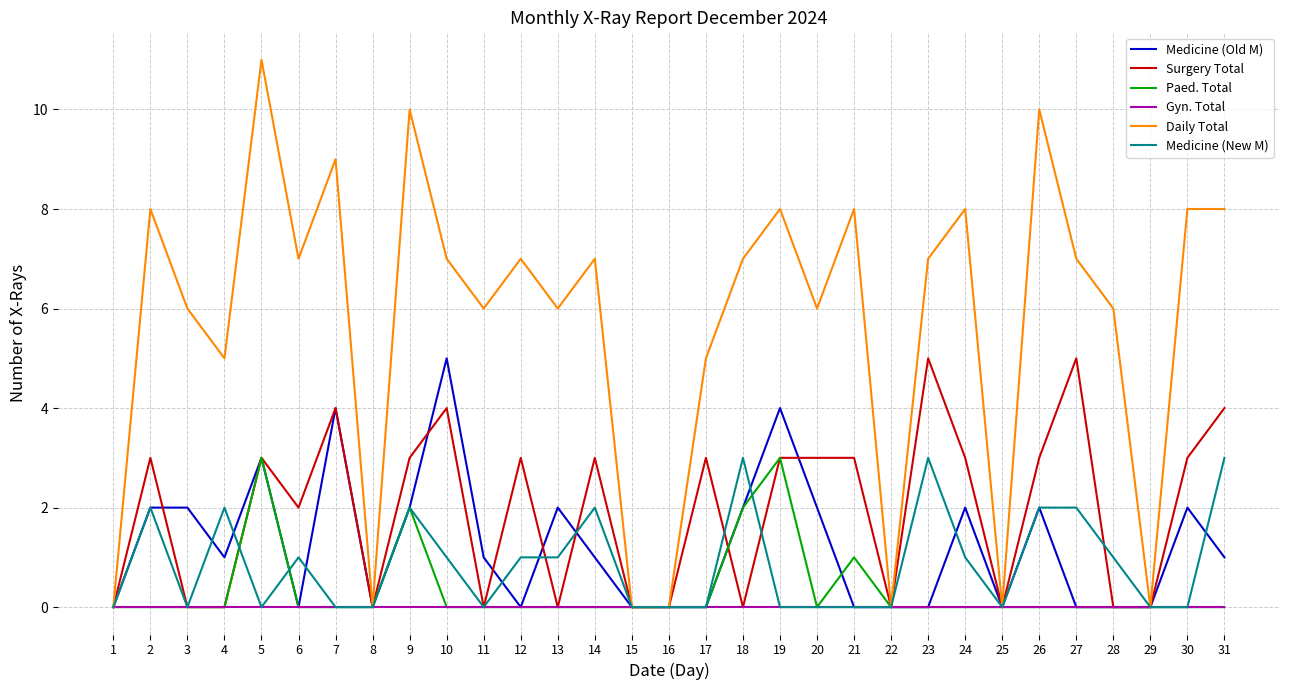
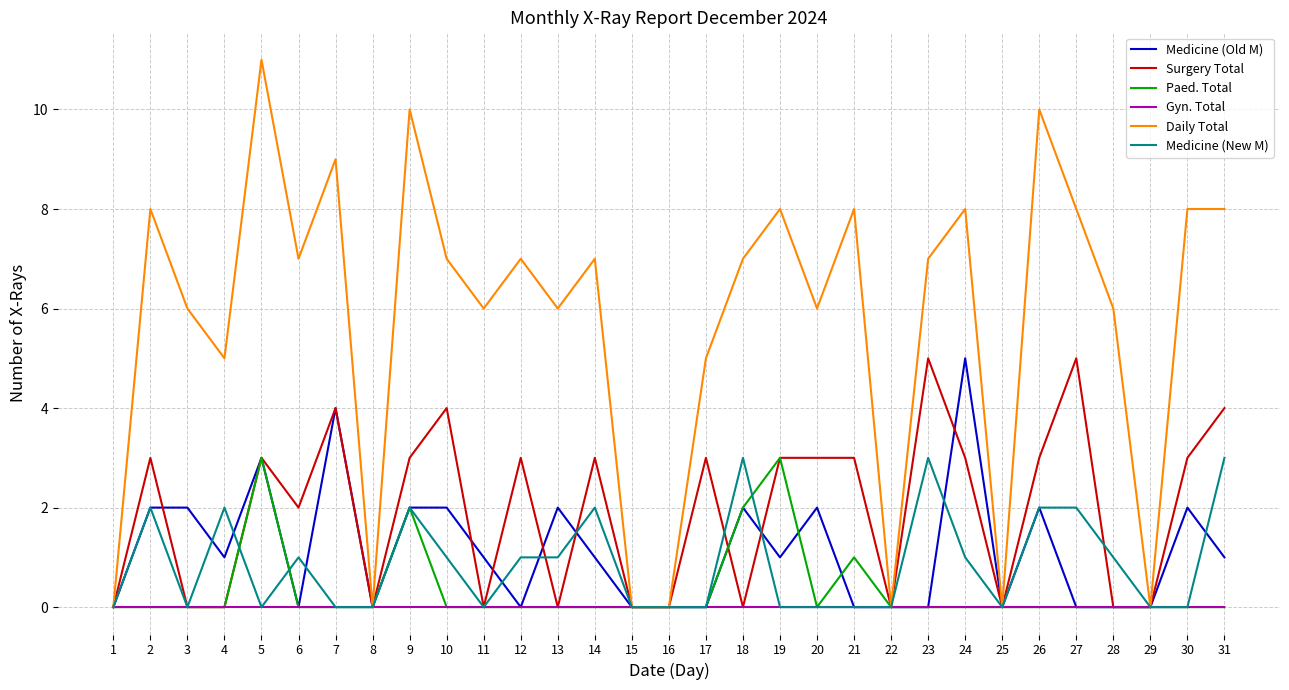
  {
    "Medicine (Old M)": {
      "3": 2,
      "4": 1,
-     "10": 5,
+     "10": 2,
      "11": 1,
      "13": 2,
      "14": 1,
-     "19": 4,
+     "19": 1,
      "20": 2,
-     "24": 2,
+     "24": 5,
      "30": 2,
      "31": 1
    },
    "Surgery Total": {
      "2": 3,
      "6": 2,
      "9": 3,
      "10": 4,
      "12": 3,
      "14": 3,
      "17": 3,
      "20": 3,
      "21": 3,
      "23": 5,
      "24": 3,
      "26": 3,
      "27": 5,
      "30": 3,
      "31": 4
    },
    "Paed. Total": {
      "21": 1
    },
    "Gyn. Total": {
      "9": 0
    },
    "Daily Total": {
      "2": 8,
      "3": 6,
      "4": 5,
      "5": 11,
      "6": 7,
      "7": 9,
      "9": 10,
      "10": 7,
      "11": 6,
      "12": 7,
      "13": 6,
      "14": 7,
      "17": 5,
      "18": 7,
      "19": 8,
      "20": 6,
      "21": 8,
      "23": 7,
      "24": 8,
      "26": 10,
-     "27": 7,
+     "27": 8,
      "28": 6,
      "30": 8,
      "31": 8
    },
    "Medicine (New M)": {
      "4": 2,
      "6": 1,
      "10": 1,
      "12": 1,
      "13": 1,
      "14": 2,
      "18": 3,
      "23": 3,
      "24": 1,
      "27": 2,
      "28": 1,
      "31": 3
    }
  }
